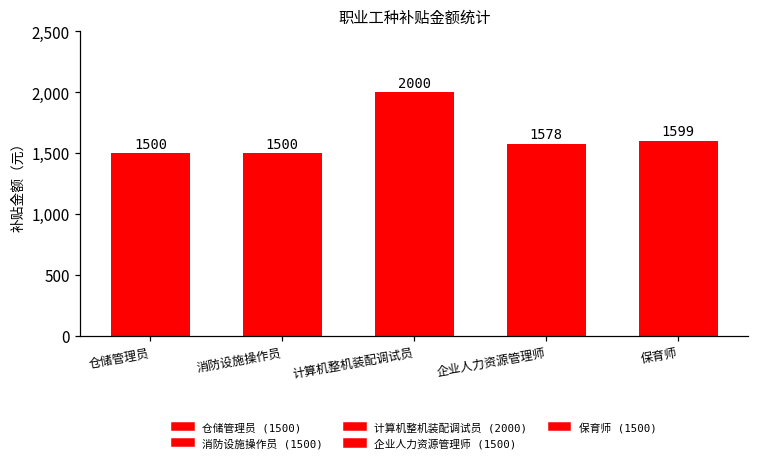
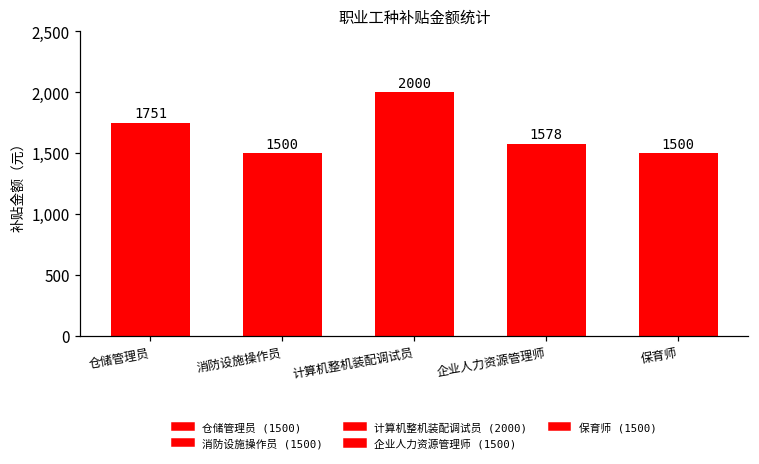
  {
-   "仓储管理员": 1500,
+   "仓储管理员": 1751,
    "消防设施操作员": 1500,
    "计算机整机装配调试员": 2000,
    "企业人力资源管理师": 1578,
-   "保育师": 1599
+   "保育师": 1500
  }
